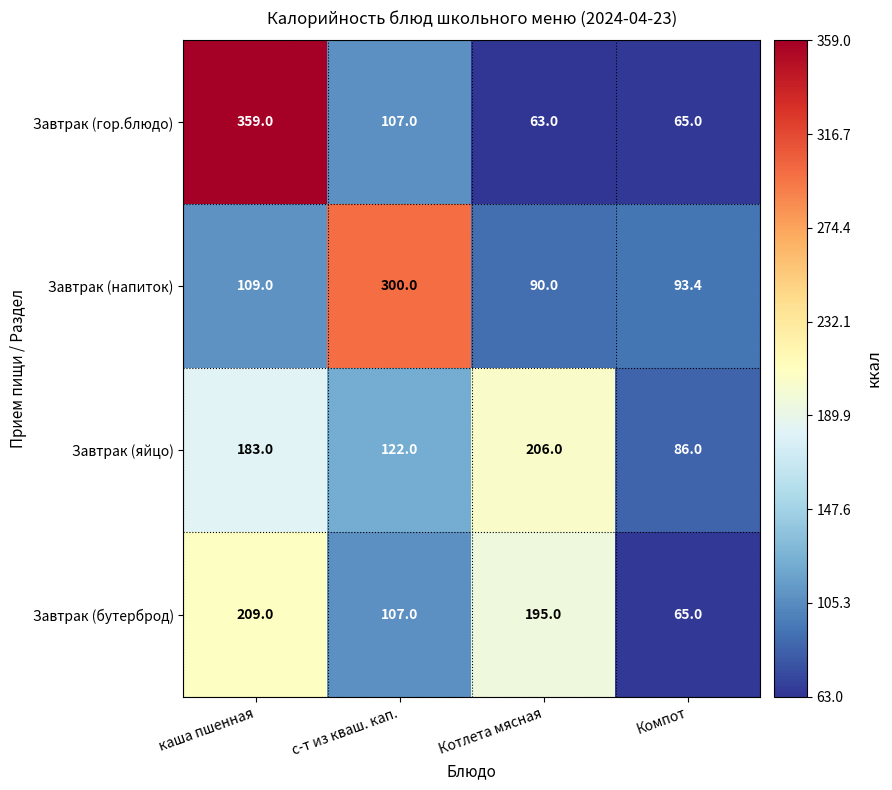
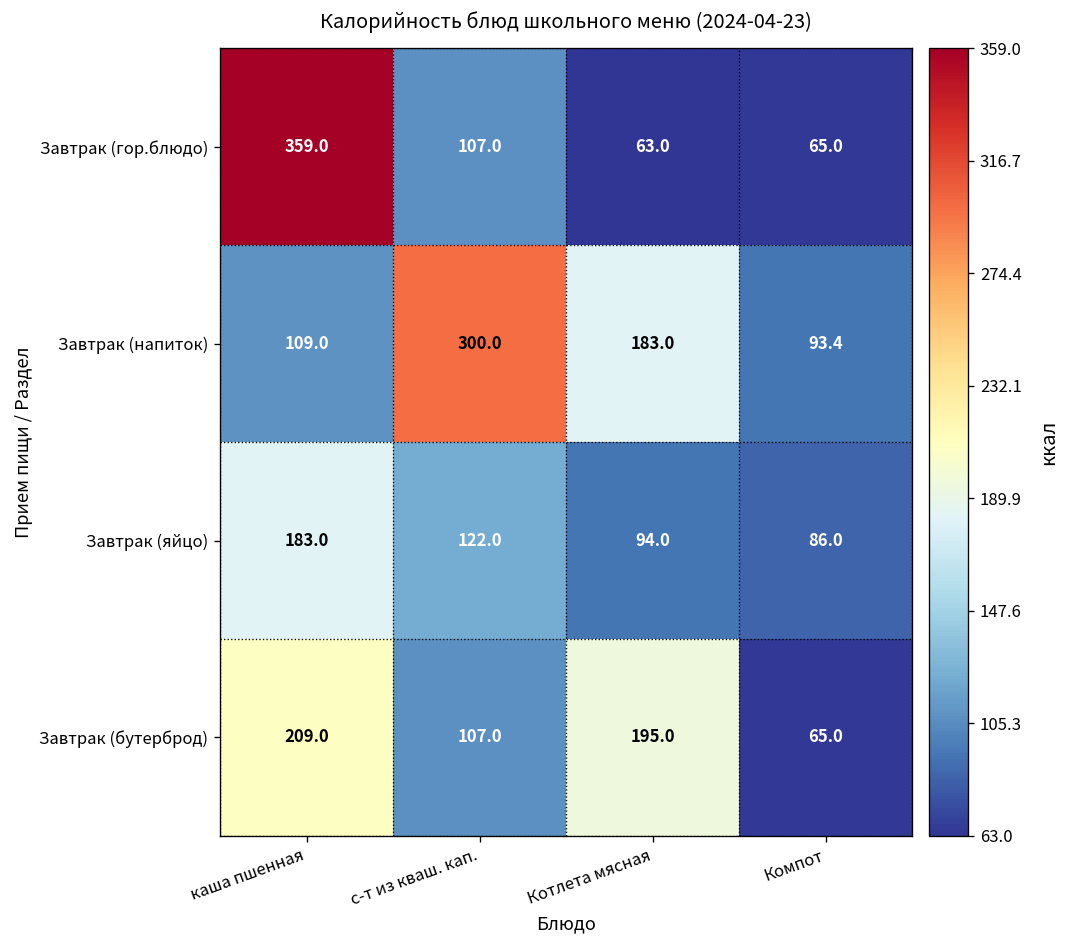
  {
    "Завтрак (гор.блюдо)": {
      "каша пшенная": 359.0,
      "с-т из кваш. кап.": 107.0,
      "Котлета мясная": 63.0,
      "Компот": 65.0
    },
    "Завтрак (напиток)": {
      "каша пшенная": 109.0,
      "с-т из кваш. кап.": 300.0,
-     "Котлета мясная": 90.0,
+     "Котлета мясная": 183.0,
      "Компот": 93.4
    },
    "Завтрак (яйцо)": {
      "каша пшенная": 183.0,
      "с-т из кваш. кап.": 122.0,
-     "Котлета мясная": 206.0,
+     "Котлета мясная": 94.0,
      "Компот": 86.0
    },
    "Завтрак (бутерброд)": {
      "каша пшенная": 209.0,
      "с-т из кваш. кап.": 107.0,
      "Котлета мясная": 195.0,
      "Компот": 65.0
    }
  }
